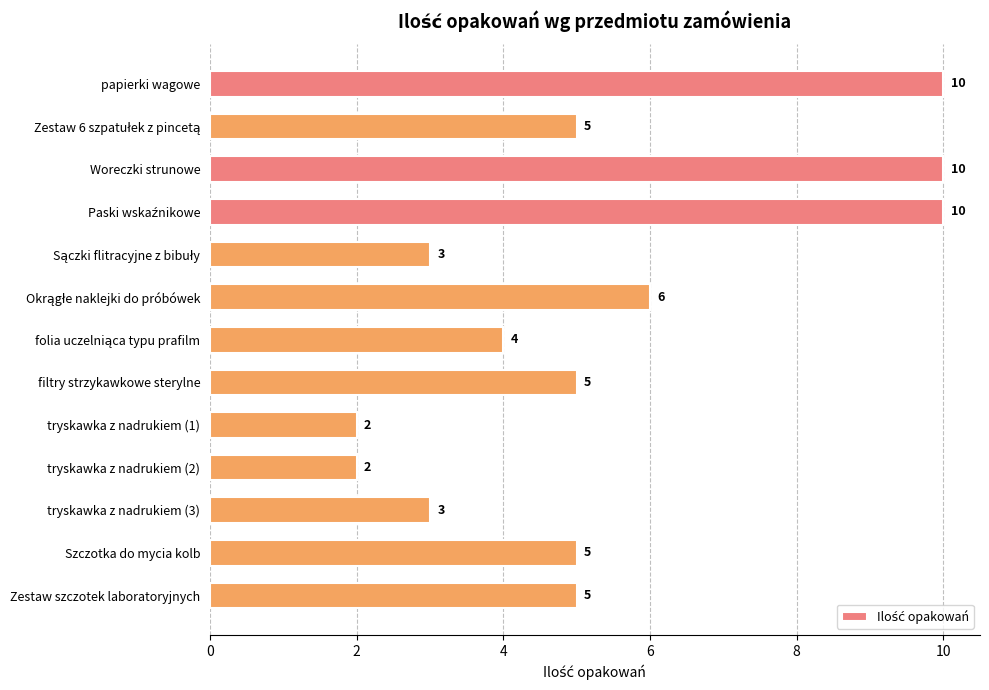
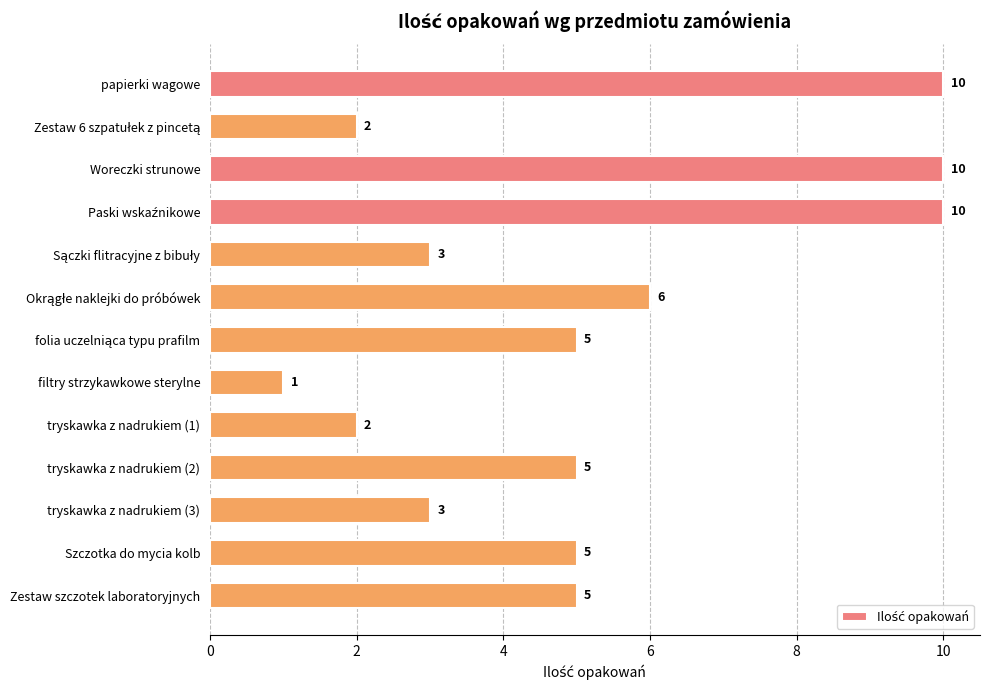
  {
    "papierki wagowe": 10,
-   "Zestaw 6 szpatułek z pincetą": 5,
+   "Zestaw 6 szpatułek z pincetą": 2,
    "Woreczki strunowe": 10,
    "Paski wskaźnikowe": 10,
    "Sączki flitracyjne z bibuły": 3,
    "Okrągłe naklejki do próbówek": 6,
-   "folia uczelniąca typu prafilm": 4,
-   "filtry strzykawkowe sterylne": 5,
+   "folia uczelniąca typu prafilm": 5,
+   "filtry strzykawkowe sterylne": 1,
    "tryskawka z nadrukiem (1)": 2,
-   "tryskawka z nadrukiem (2)": 2,
+   "tryskawka z nadrukiem (2)": 5,
    "tryskawka z nadrukiem (3)": 3,
    "Szczotka do mycia kolb": 5,
    "Zestaw szczotek laboratoryjnych": 5
  }
